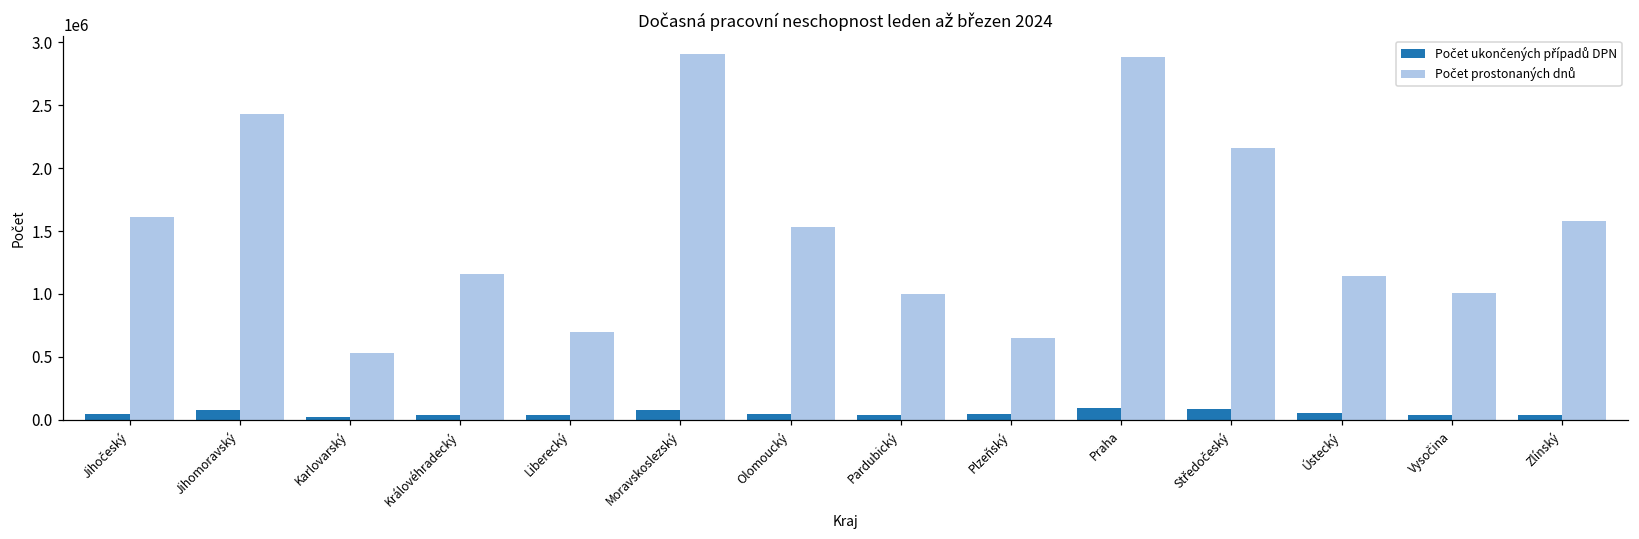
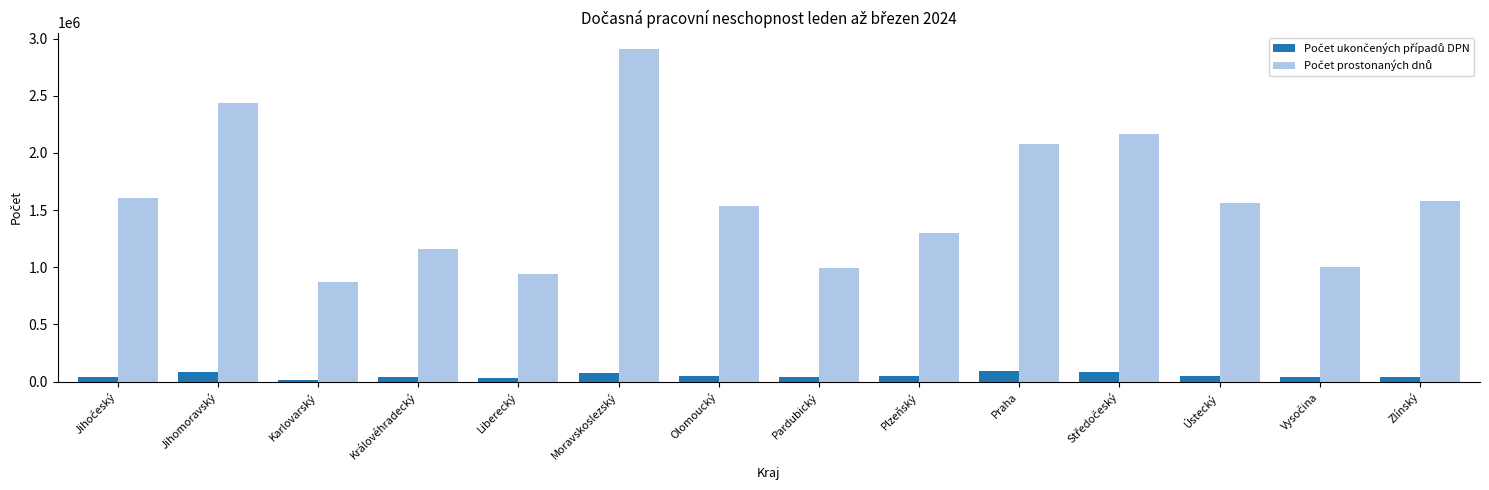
  {
    "Počet ukončených případů DPN": {
      "Jihočeský": 40000,
      "Jihomoravský": 80000,
      "Královéhradecký": 40000,
      "Liberecký": 30000,
      "Moravskoslezský": 80000,
      "Olomoucký": 50000,
      "Pardubický": 40000,
      "Plzeňský": 50000,
      "Praha": 90000,
      "Středočeský": 80000,
      "Ústecký": 50000,
      "Vysočina": 40000,
      "Zlínský": 40000
    },
    "Počet prostonaných dnů": {
      "Jihočeský": 1610000,
      "Jihomoravský": 2430000,
-     "Karlovarský": 530000,
+     "Karlovarský": 870000,
      "Královéhradecký": 1160000,
-     "Liberecký": 700000,
+     "Liberecký": 940000,
      "Moravskoslezský": 2910000,
      "Olomoucký": 1530000,
      "Pardubický": 1000000,
-     "Plzeňský": 650000,
-     "Praha": 2880000,
+     "Plzeňský": 1300000,
+     "Praha": 2070000,
      "Středočeský": 2160000,
-     "Ústecký": 1140000,
+     "Ústecký": 1560000,
      "Vysočina": 1010000,
      "Zlínský": 1580000
    }
  }
